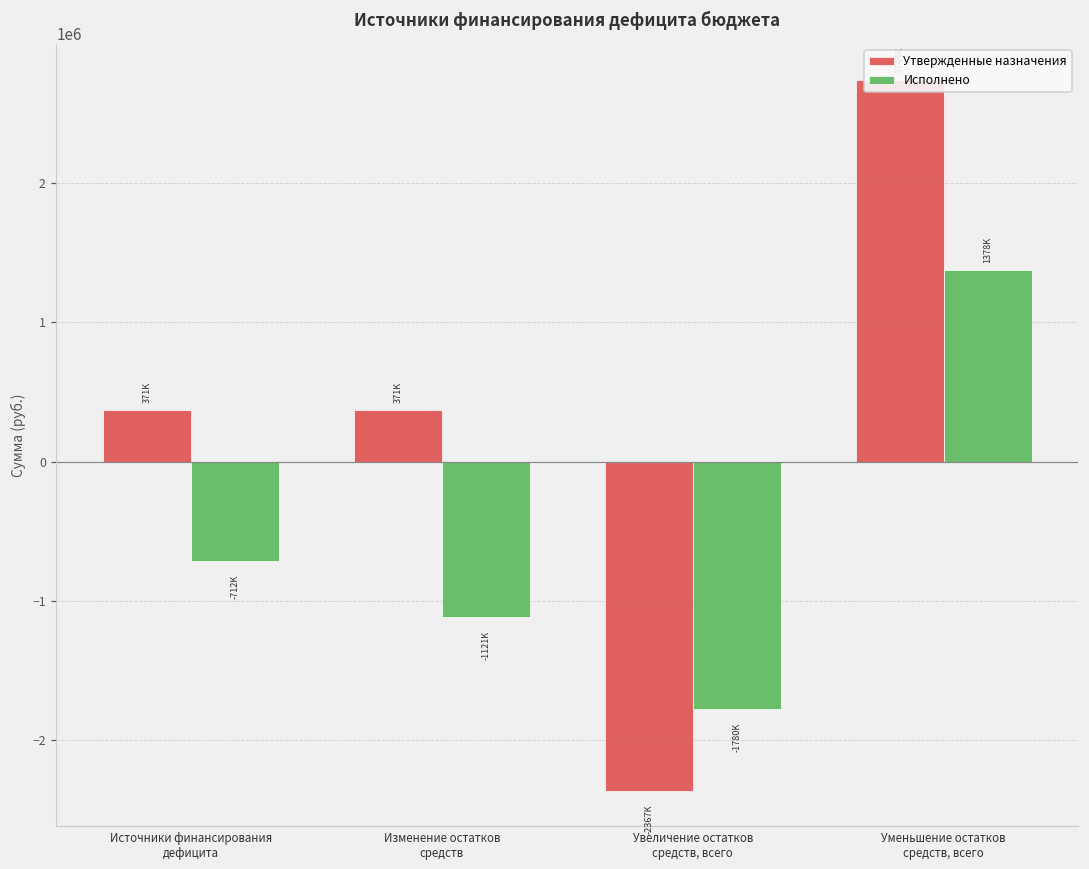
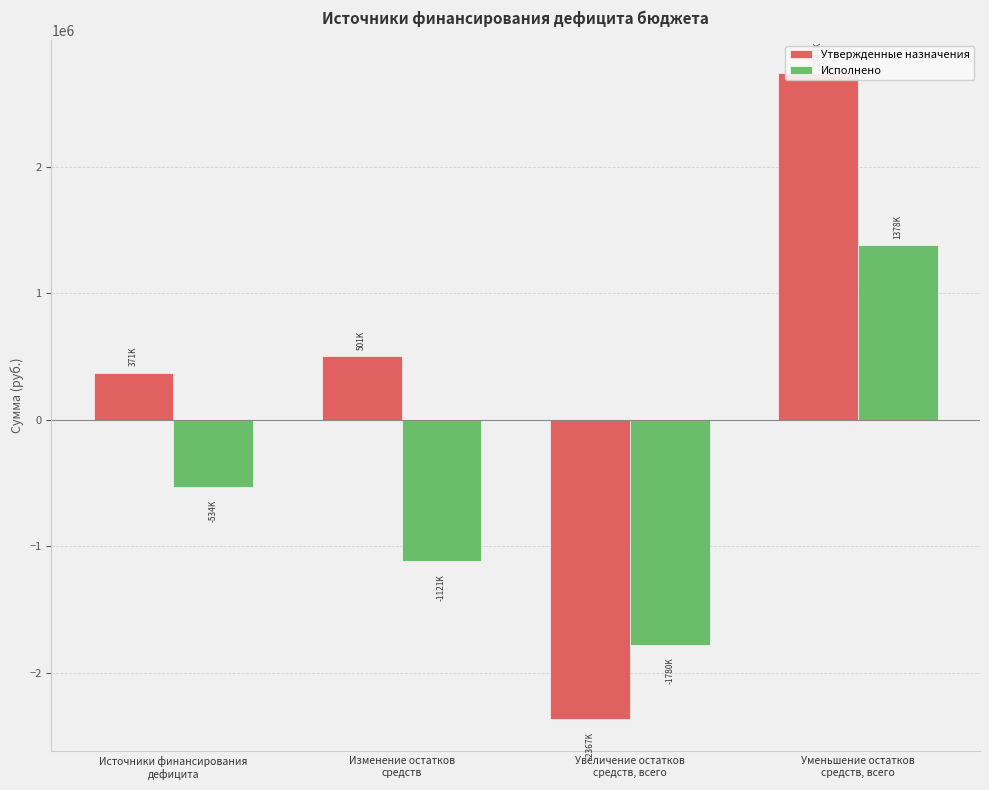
  {
    "Утвержденные назначения": {
      "Источники финансирования дефицита": "371K",
-     "Изменение остатков средств": "371K",
+     "Изменение остатков средств": "501K",
      "Увеличение остатков средств, всего": "-2367K"
    },
    "Исполнено": {
-     "Источники финансирования дефицита": "-712K",
+     "Источники финансирования дефицита": "-534K",
      "Изменение остатков средств": "-1121K",
      "Увеличение остатков средств, всего": "-1780K",
      "Уменьшение остатков средств, всего": "1378K"
    }
  }
